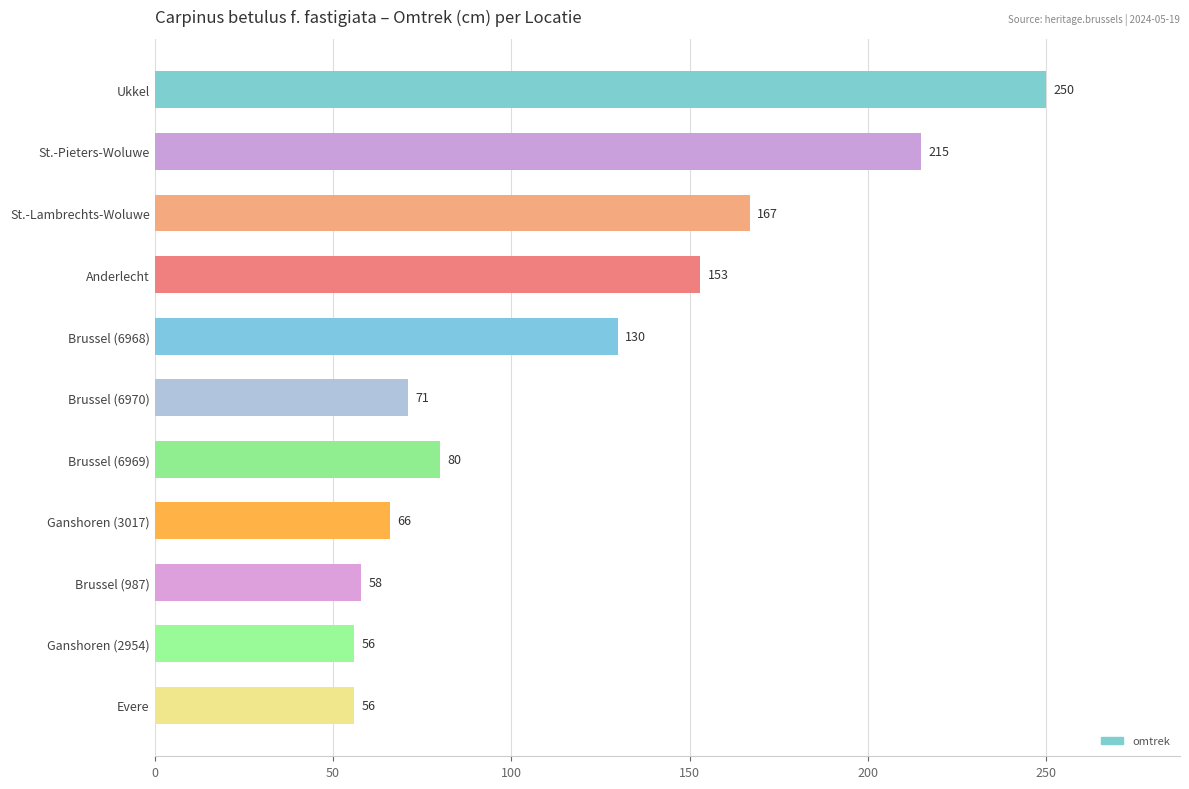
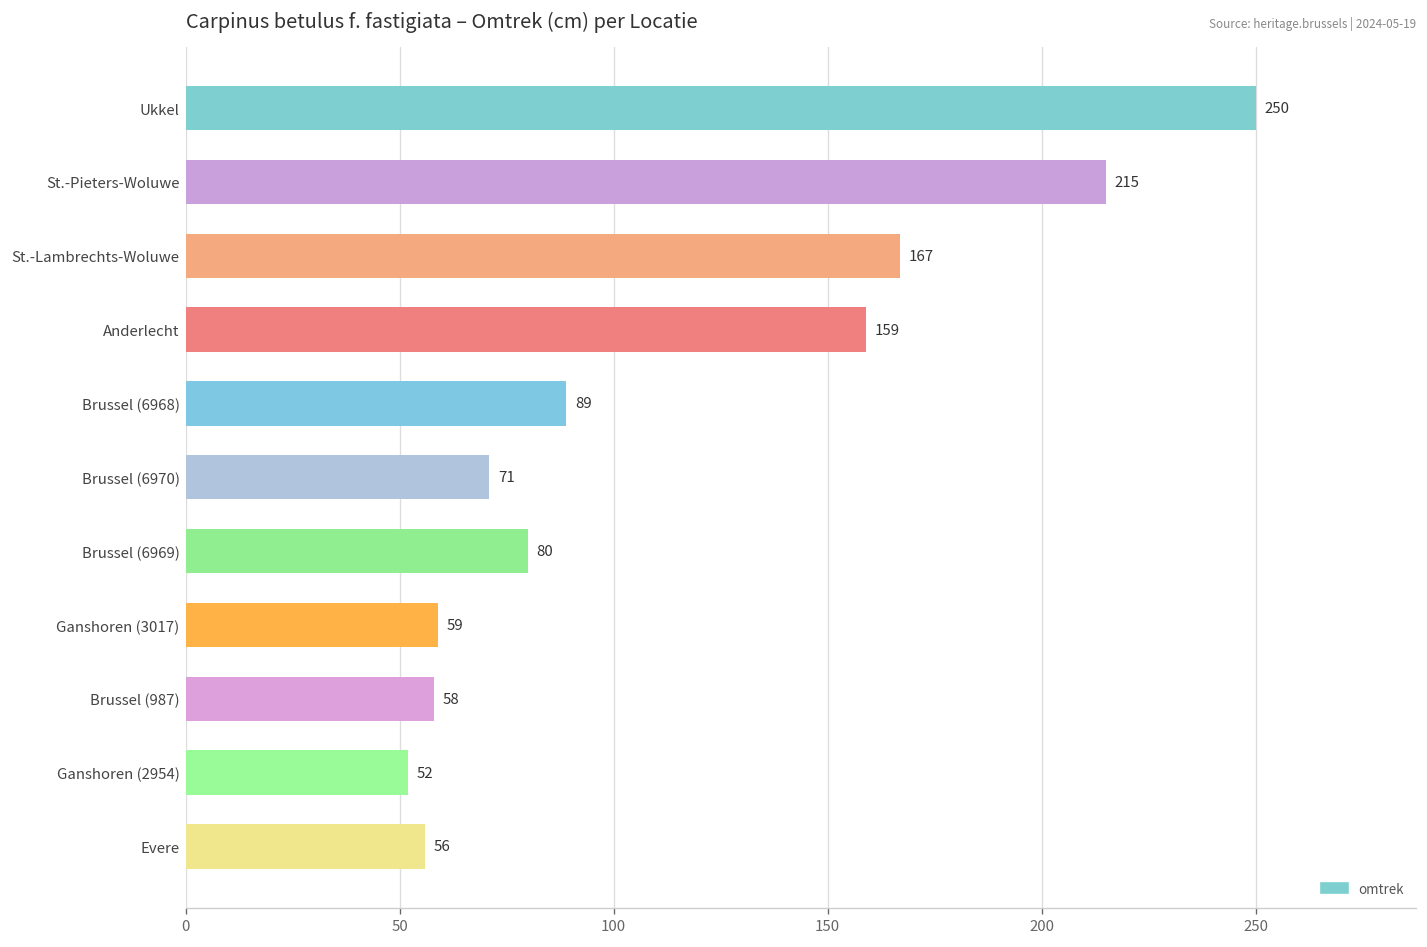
  {
    "Ukkel": 250,
    "St.-Pieters-Woluwe": 215,
    "St.-Lambrechts-Woluwe": 167,
-   "Anderlecht": 153,
-   "Brussel (6968)": 130,
+   "Anderlecht": 159,
+   "Brussel (6968)": 89,
    "Brussel (6970)": 71,
    "Brussel (6969)": 80,
-   "Ganshoren (3017)": 66,
+   "Ganshoren (3017)": 59,
    "Brussel (987)": 58,
-   "Ganshoren (2954)": 56,
+   "Ganshoren (2954)": 52,
    "Evere": 56
  }
